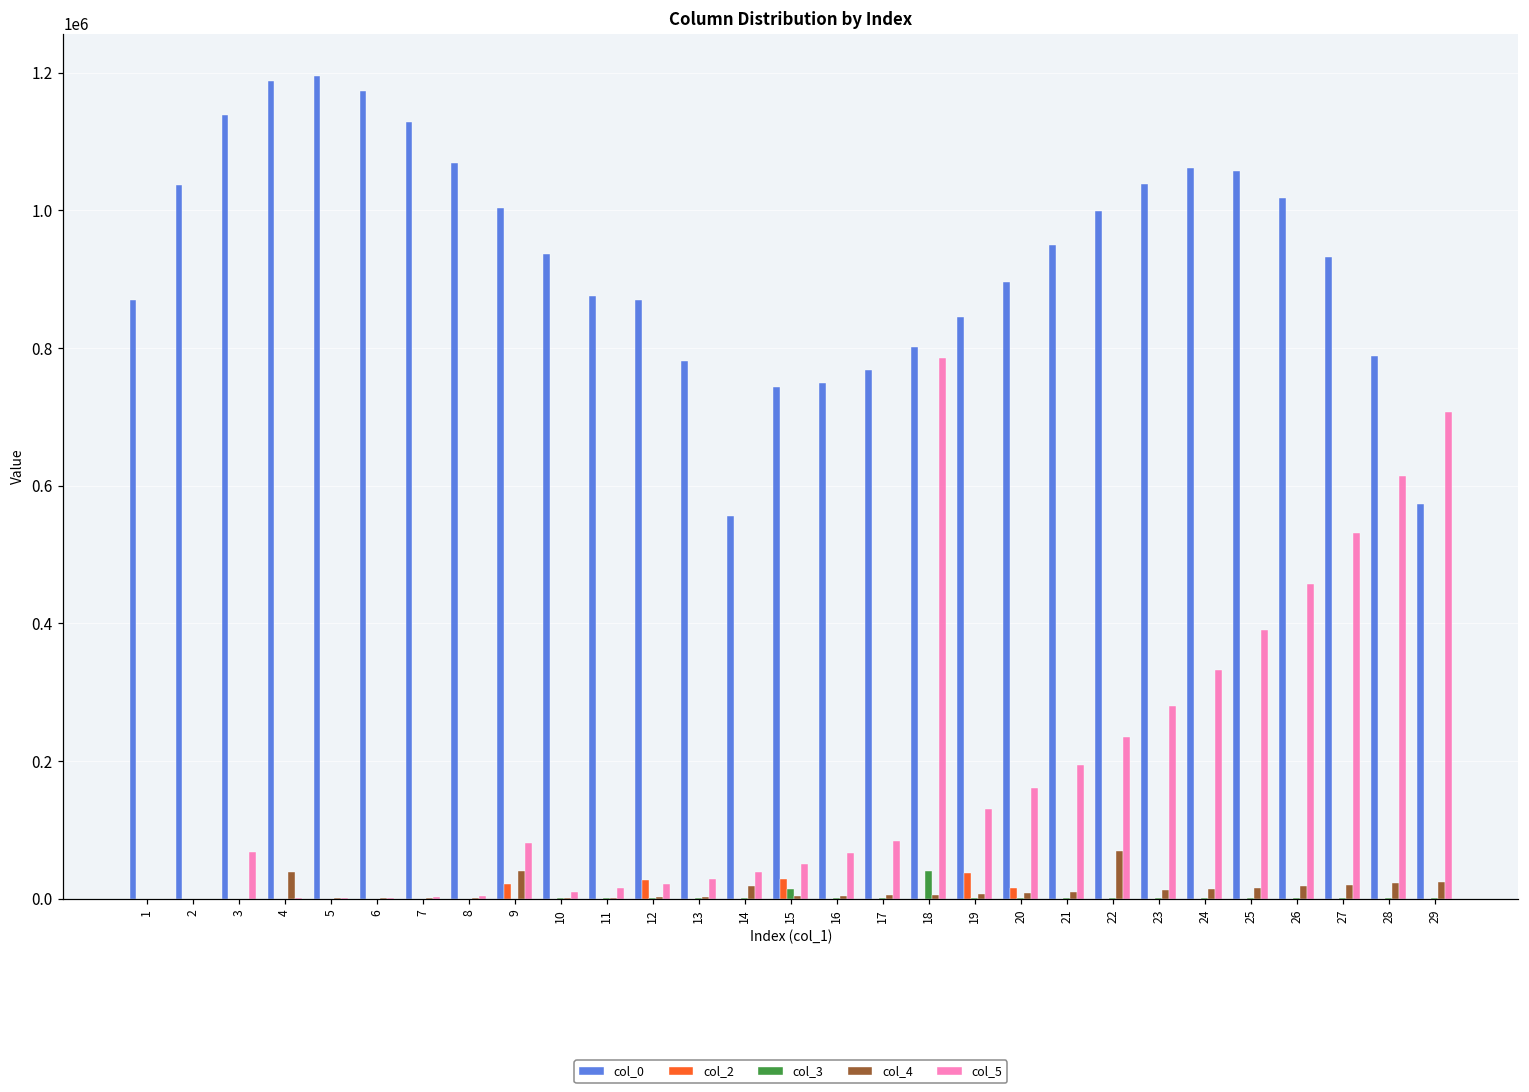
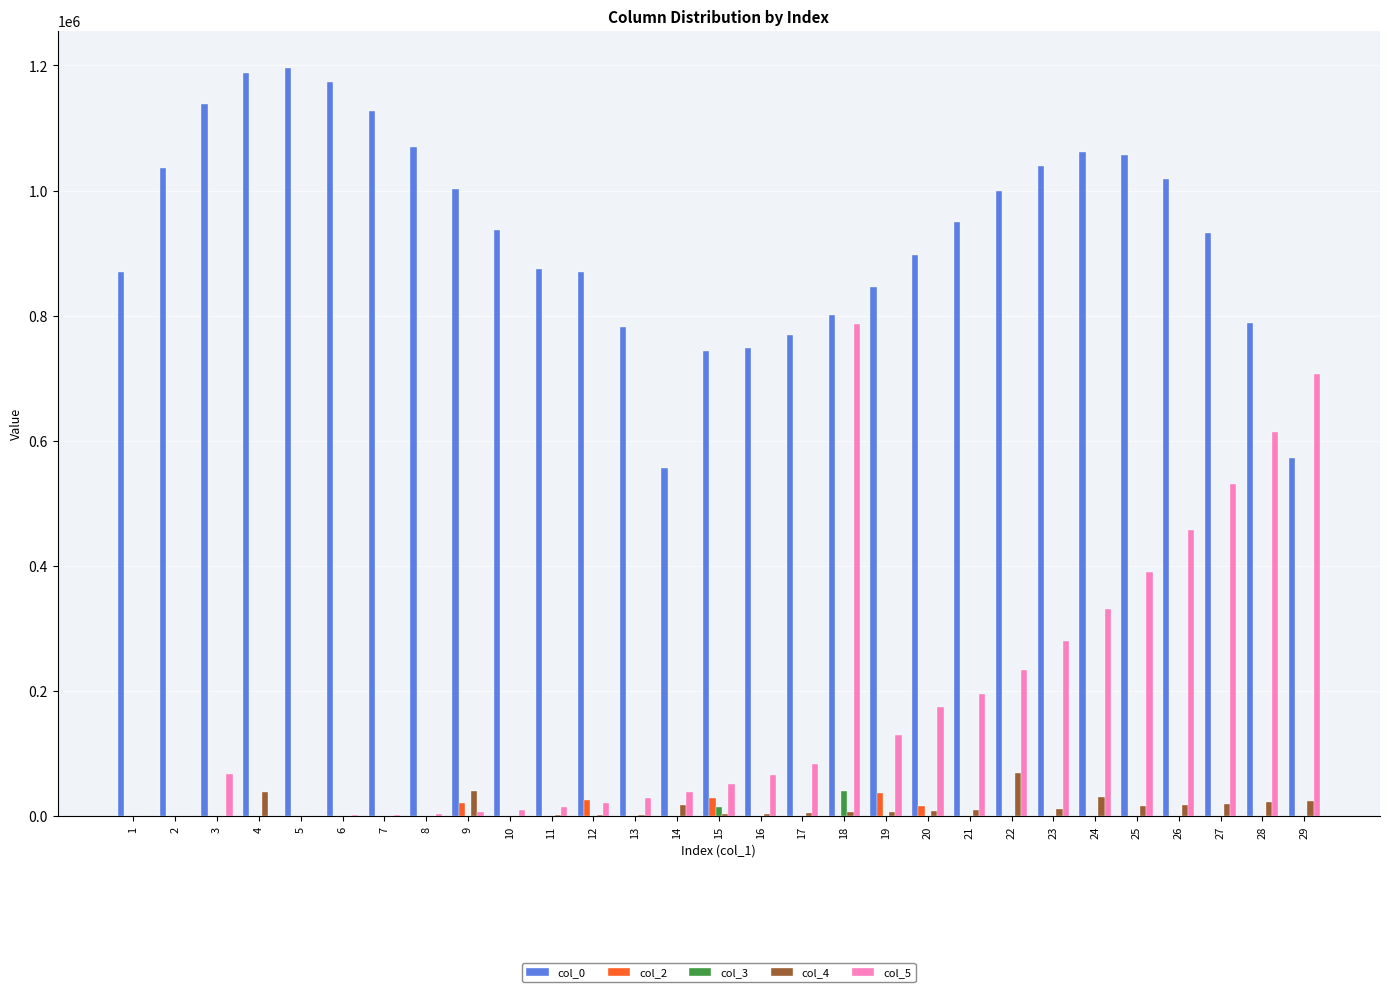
  {
    "col_0": {
      "1": 870000,
      "2": 1040000,
      "3": 1140000,
      "4": 1190000,
      "5": 1200000,
      "6": 1170000,
      "7": 1130000,
      "8": 1070000,
      "9": 1000000,
      "10": 940000,
      "11": 880000,
      "12": 870000,
      "13": 780000,
      "14": 560000,
      "15": 740000,
      "16": 750000,
      "17": 770000,
      "18": 800000,
      "19": 850000,
      "20": 900000,
      "21": 950000,
      "22": 1000000,
      "23": 1040000,
      "24": 1060000,
      "25": 1060000,
      "26": 1020000,
      "27": 930000,
      "28": 790000,
      "29": 570000
    },
    "col_2": {
      "9": 20000,
      "12": 30000,
      "15": 30000,
      "19": 40000,
      "20": 20000
    },
    "col_3": {
      "15": 10000,
      "18": 40000
    },
    "col_4": {
      "4": 40000,
      "9": 40000,
      "14": 20000,
      "16": 0,
      "17": 0,
      "18": 10000,
      "19": 10000,
      "20": 10000,
      "21": 10000,
      "22": 70000,
      "23": 10000,
-     "24": 10000,
+     "24": 30000,
      "25": 20000,
      "26": 20000,
      "27": 20000,
      "28": 20000,
      "29": 20000
    },
    "col_5": {
      "3": 70000,
      "8": 0,
-     "9": 80000,
+     "9": 10000,
      "10": 10000,
      "11": 10000,
      "12": 20000,
      "13": 30000,
      "14": 40000,
      "15": 50000,
      "16": 70000,
      "17": 80000,
      "18": 790000,
      "19": 130000,
-     "20": 160000,
+     "20": 170000,
      "21": 190000,
      "22": 230000,
      "23": 280000,
      "24": 330000,
      "25": 390000,
      "26": 460000,
      "27": 530000,
      "28": 610000,
      "29": 710000
    }
  }
